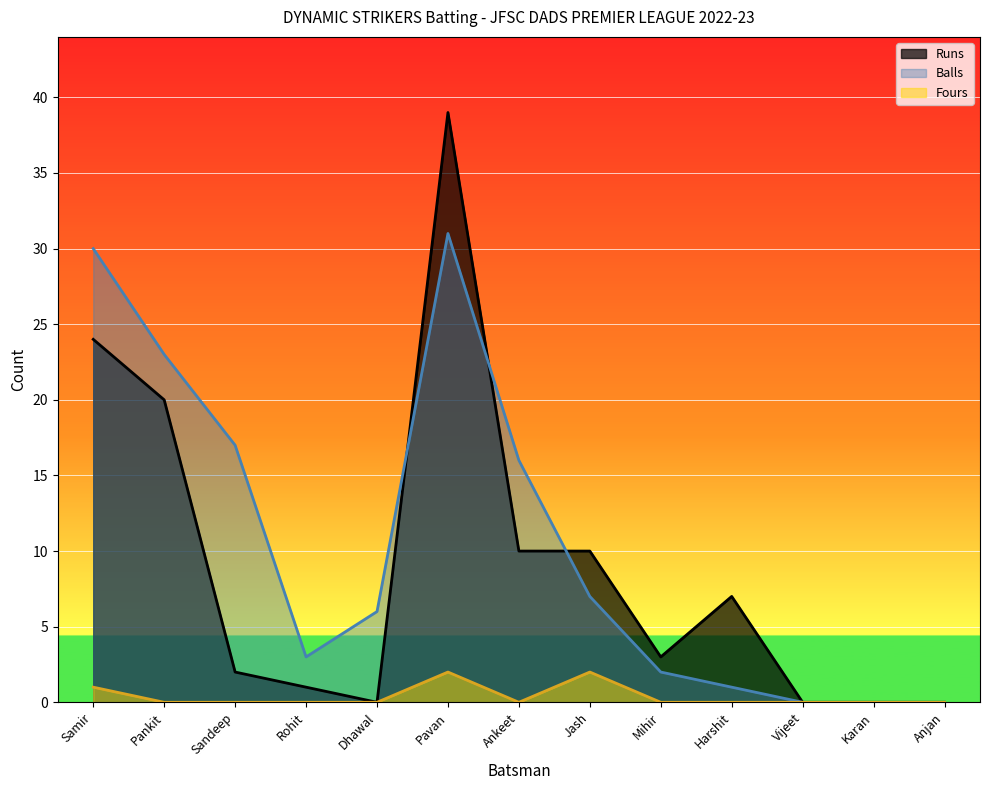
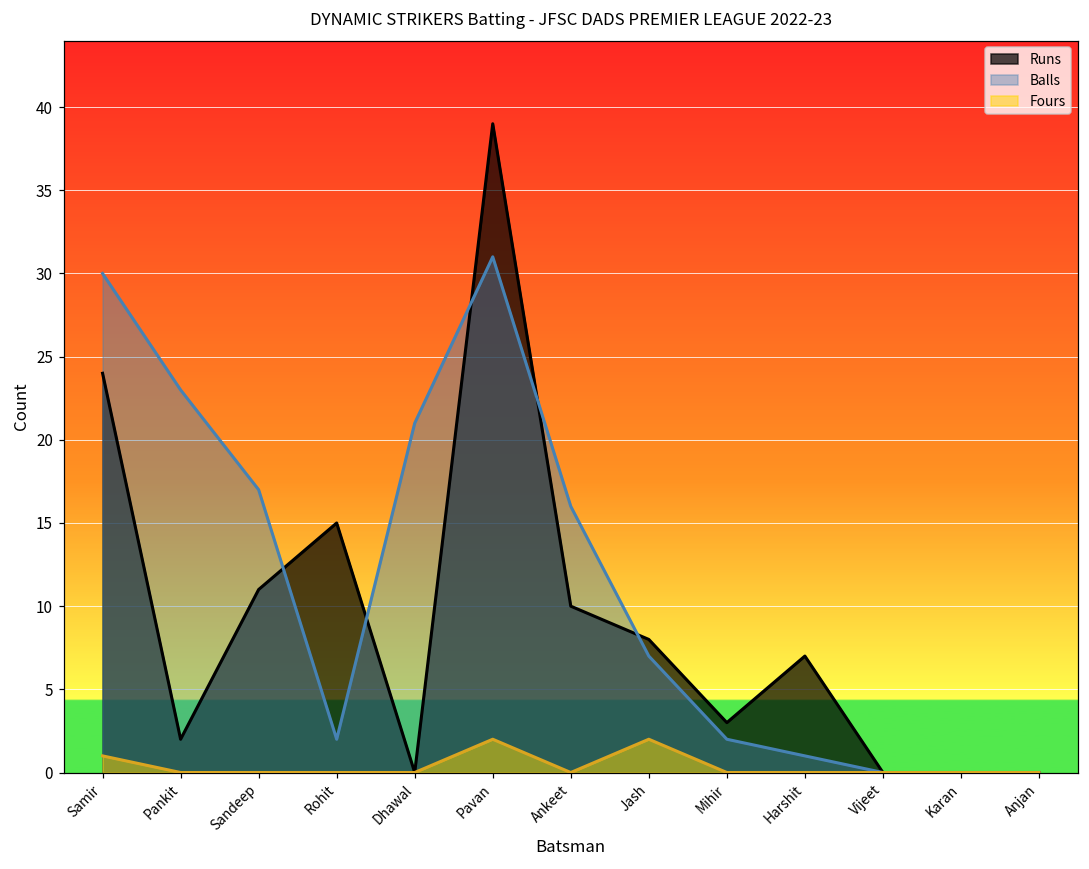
  {
    "Runs": {
      "Samir": 24,
-     "Pankit": 20,
-     "Sandeep": 2,
-     "Rohit": 1,
+     "Pankit": 2,
+     "Sandeep": 11,
+     "Rohit": 15,
      "Pavan": 39,
      "Ankeet": 10,
-     "Jash": 10,
+     "Jash": 8,
      "Mihir": 3,
      "Harshit": 7
    },
    "Balls": {
      "Samir": 30,
      "Pankit": 23,
      "Sandeep": 17,
-     "Rohit": 3,
-     "Dhawal": 6,
+     "Rohit": 2,
+     "Dhawal": 21,
      "Pavan": 31,
      "Ankeet": 16,
      "Jash": 7,
      "Mihir": 2,
      "Harshit": 1
    },
    "Fours": {
      "Samir": 1,
      "Pankit": 0,
      "Sandeep": 0,
      "Rohit": 0,
      "Pavan": 2,
      "Ankeet": 0,
      "Jash": 2,
      "Mihir": 0,
      "Harshit": 0
    }
  }
